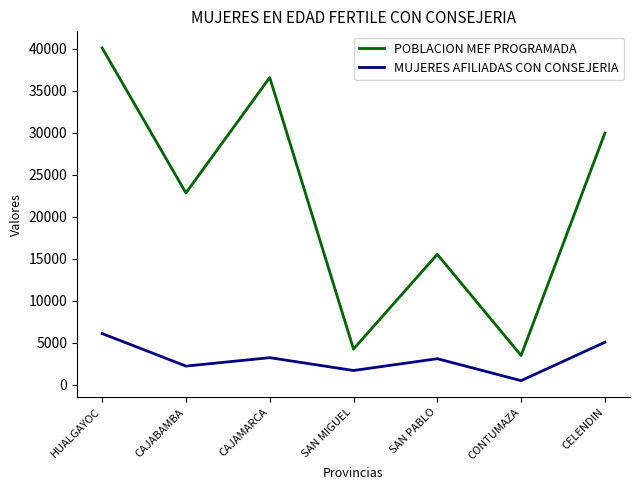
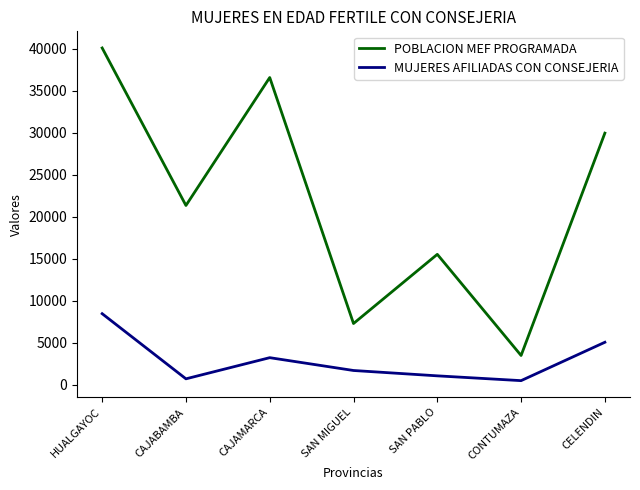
  {
    "POBLACION MEF PROGRAMADA": {
      "HUALGAYOC": 40000,
-     "CAJABAMBA": 23000,
+     "CAJABAMBA": 21000,
      "CAJAMARCA": 37000,
-     "SAN MIGUEL": 4000,
+     "SAN MIGUEL": 7000,
      "SAN PABLO": 16000,
      "CONTUMAZA": 3000,
      "CELENDIN": 30000
    },
    "MUJERES AFILIADAS CON CONSEJERIA": {
-     "HUALGAYOC": 6000,
-     "CAJABAMBA": 2000,
+     "HUALGAYOC": 8000,
+     "CAJABAMBA": 1000,
      "CAJAMARCA": 3000,
      "SAN MIGUEL": 2000,
-     "SAN PABLO": 3000,
+     "SAN PABLO": 1000,
      "CONTUMAZA": 0,
      "CELENDIN": 5000
    }
  }
